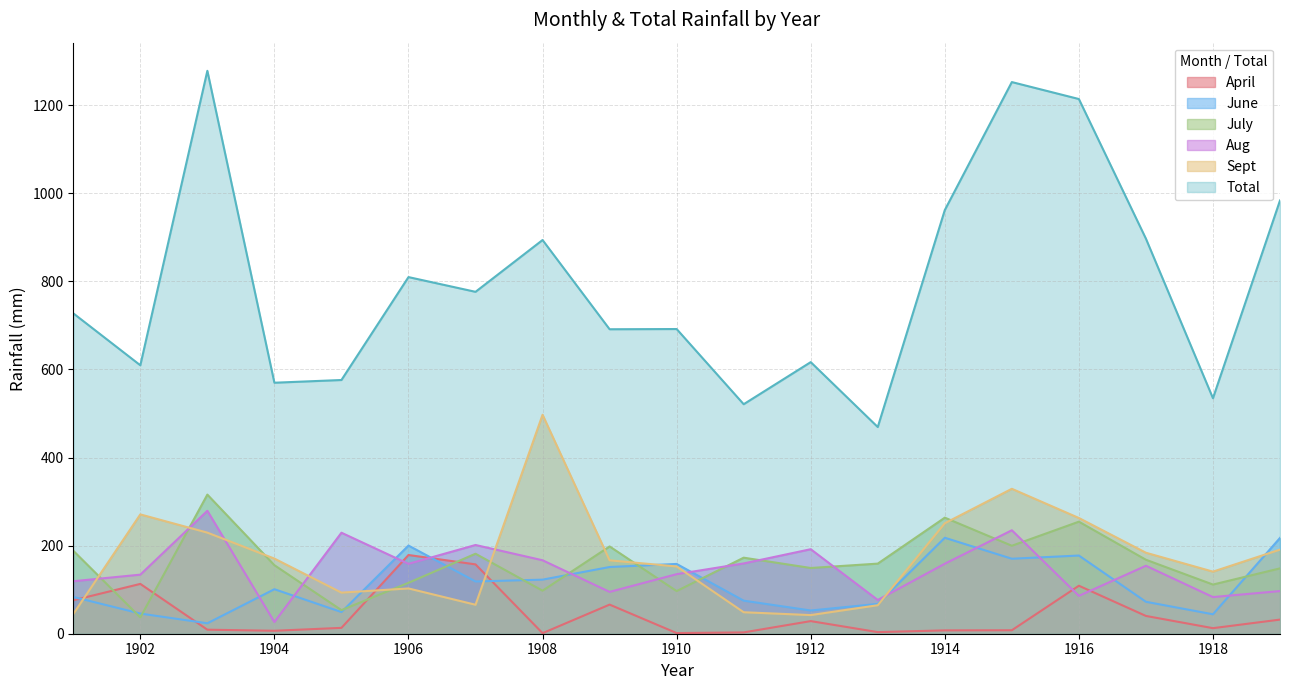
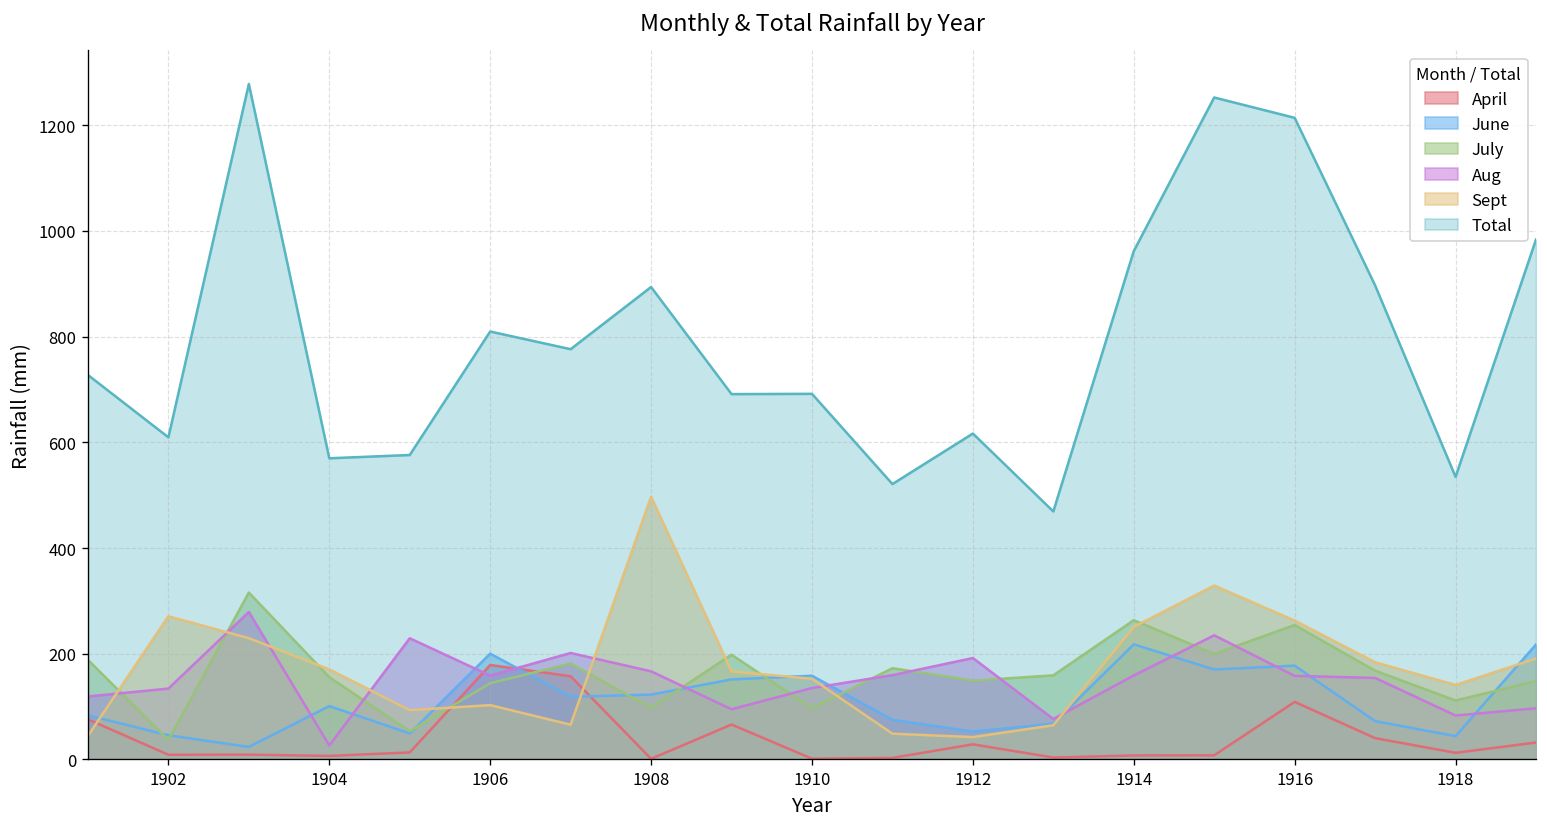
  {
    "April": {
-     "1902": 110,
+     "1902": 10,
      "1904": 10,
      "1906": 180,
      "1908": 0,
      "1910": 0,
      "1912": 30,
      "1914": 10,
      "1916": 110,
      "1918": 10
    },
    "July": {
      "1902": 40,
      "1904": 160,
-     "1906": 120,
+     "1906": 140,
      "1908": 100,
      "1910": 100,
      "1912": 150,
      "1914": 260,
      "1916": 250,
      "1918": 110
    },
    "Aug": {
      "1902": 130,
      "1904": 30,
      "1906": 160,
      "1908": 170,
      "1910": 140,
      "1912": 190,
      "1914": 160,
-     "1916": 90,
+     "1916": 160,
      "1918": 80
    },
    "Sept": {
      "1902": 270,
      "1904": 170,
      "1906": 100,
      "1908": 500,
      "1910": 150,
      "1912": 40,
      "1914": 250,
      "1916": 260,
      "1918": 140
    }
  }
